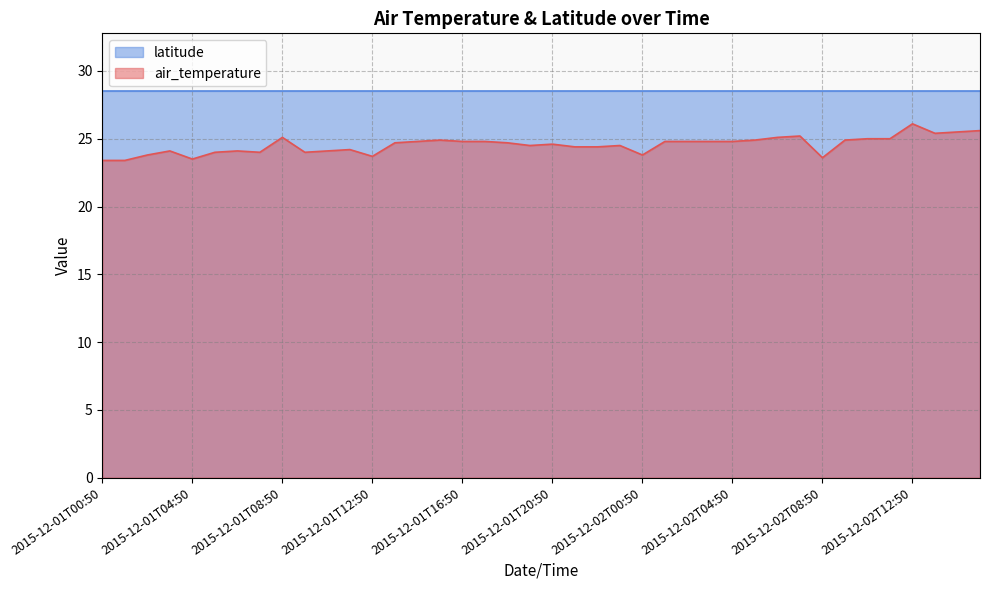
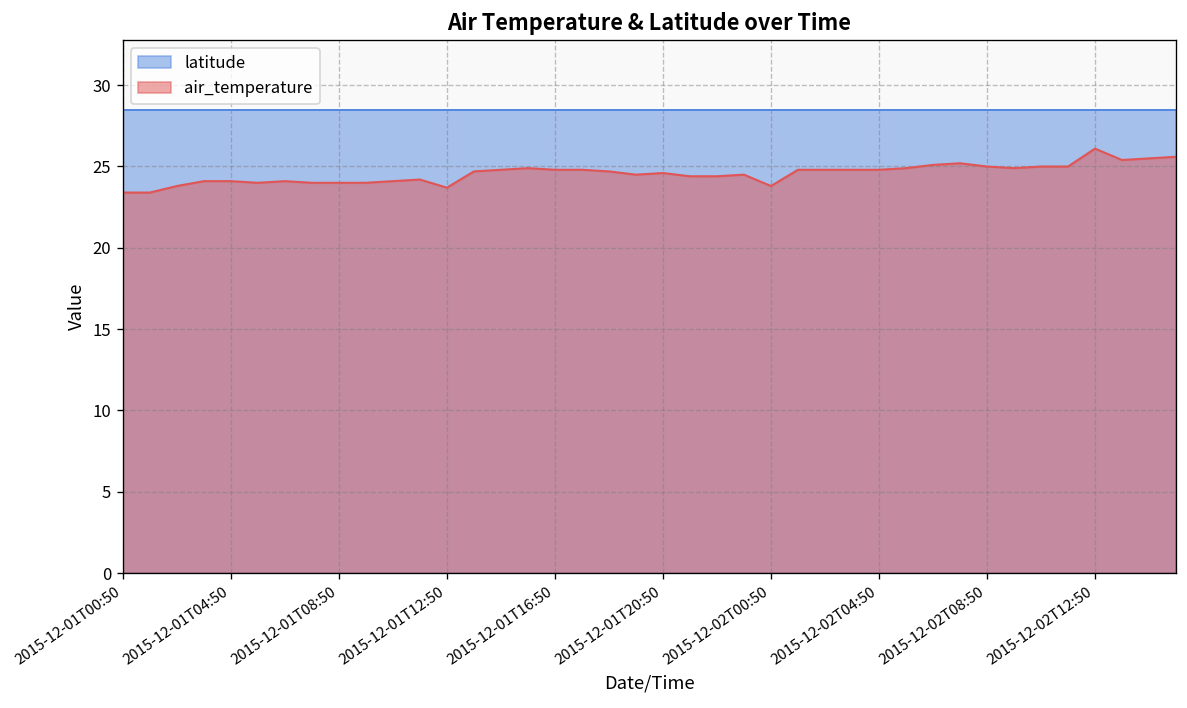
  {
    "latitude": {
      "2015-12-01T00:50": 28.5,
      "2015-12-01T04:50": 28.5,
      "2015-12-01T08:50": 28.5,
      "2015-12-01T12:50": 28.5,
      "2015-12-01T16:50": 28.5,
      "2015-12-01T20:50": 28.5,
      "2015-12-02T00:50": 28.5,
      "2015-12-02T04:50": 28.5,
      "2015-12-02T08:50": 28.5,
      "2015-12-02T12:50": 28.5
    },
    "air_temperature": {
      "2015-12-01T00:50": 23.4,
-     "2015-12-01T04:50": 23.5,
-     "2015-12-01T08:50": 25.1,
+     "2015-12-01T04:50": 24.1,
+     "2015-12-01T08:50": 24.0,
      "2015-12-01T12:50": 23.7,
      "2015-12-01T16:50": 24.8,
      "2015-12-01T20:50": 24.6,
      "2015-12-02T00:50": 23.8,
      "2015-12-02T04:50": 24.8,
-     "2015-12-02T08:50": 23.6,
+     "2015-12-02T08:50": 25.0,
      "2015-12-02T12:50": 26.1
    }
  }
